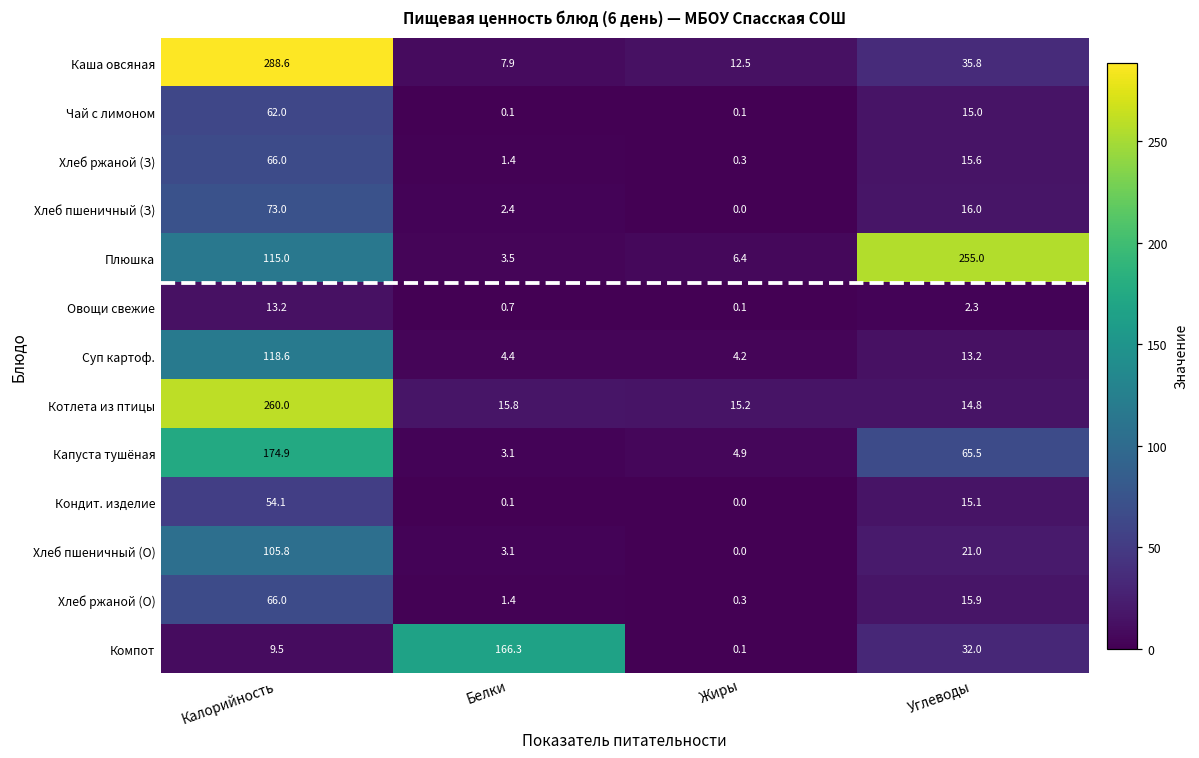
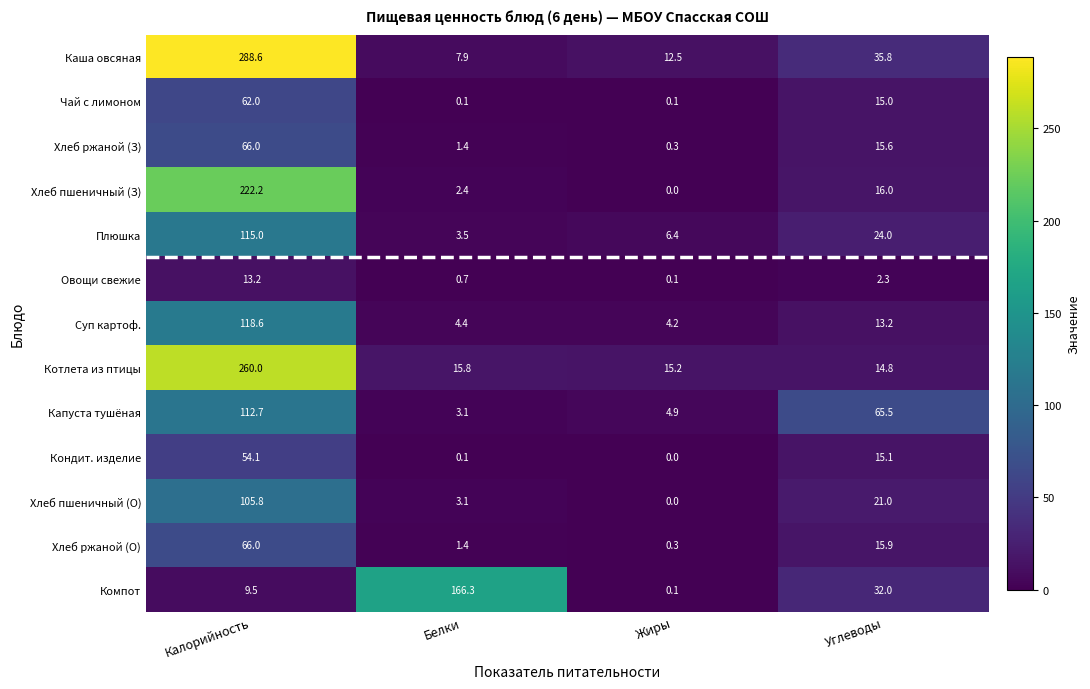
  {
    "Каша овсяная": {
      "Калорийность": 288.6,
      "Белки": 7.9,
      "Жиры": 12.5,
      "Углеводы": 35.8
    },
    "Чай с лимоном": {
      "Калорийность": 62.0,
      "Белки": 0.1,
      "Жиры": 0.1,
      "Углеводы": 15.0
    },
    "Хлеб ржаной (З)": {
      "Калорийность": 66.0,
      "Белки": 1.4,
      "Жиры": 0.3,
      "Углеводы": 15.6
    },
    "Хлеб пшеничный (З)": {
-     "Калорийность": 73.0,
+     "Калорийность": 222.2,
      "Белки": 2.4,
      "Жиры": 0.0,
      "Углеводы": 16.0
    },
    "Плюшка": {
      "Калорийность": 115.0,
      "Белки": 3.5,
      "Жиры": 6.4,
-     "Углеводы": 255.0
+     "Углеводы": 24.0
    },
    "Овощи свежие": {
      "Калорийность": 13.2,
      "Белки": 0.7,
      "Жиры": 0.1,
      "Углеводы": 2.3
    },
    "Суп картоф.": {
      "Калорийность": 118.6,
      "Белки": 4.4,
      "Жиры": 4.2,
      "Углеводы": 13.2
    },
    "Котлета из птицы": {
      "Калорийность": 260.0,
      "Белки": 15.8,
      "Жиры": 15.2,
      "Углеводы": 14.8
    },
    "Капуста тушёная": {
-     "Калорийность": 174.9,
+     "Калорийность": 112.7,
      "Белки": 3.1,
      "Жиры": 4.9,
      "Углеводы": 65.5
    },
    "Кондит. изделие": {
      "Калорийность": 54.1,
      "Белки": 0.1,
      "Жиры": 0.0,
      "Углеводы": 15.1
    },
    "Хлеб пшеничный (О)": {
      "Калорийность": 105.8,
      "Белки": 3.1,
      "Жиры": 0.0,
      "Углеводы": 21.0
    },
    "Хлеб ржаной (О)": {
      "Калорийность": 66.0,
      "Белки": 1.4,
      "Жиры": 0.3,
      "Углеводы": 15.9
    },
    "Компот": {
      "Калорийность": 9.5,
      "Белки": 166.3,
      "Жиры": 0.1,
      "Углеводы": 32.0
    }
  }
